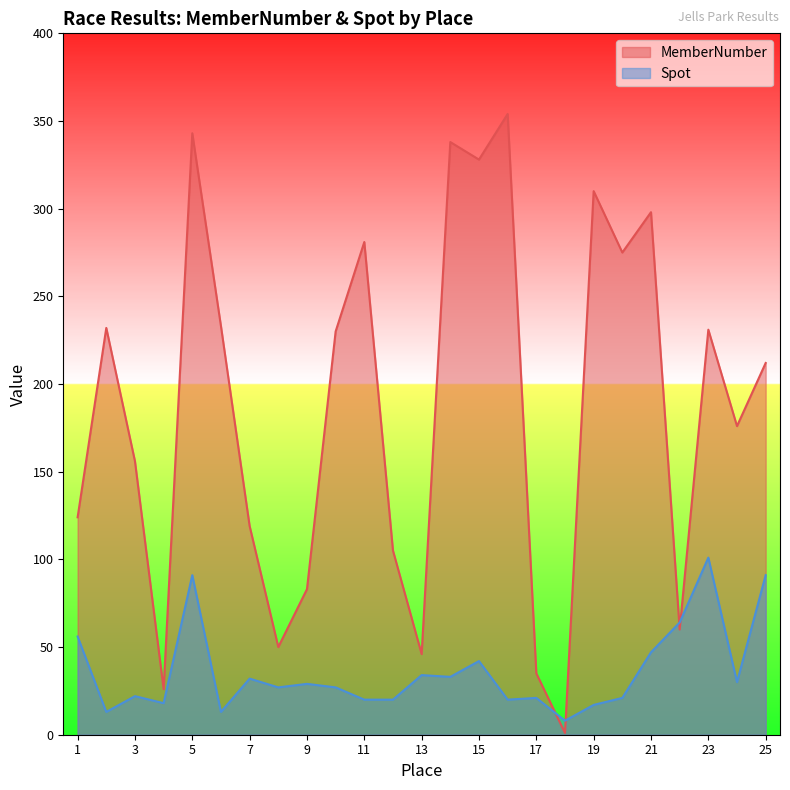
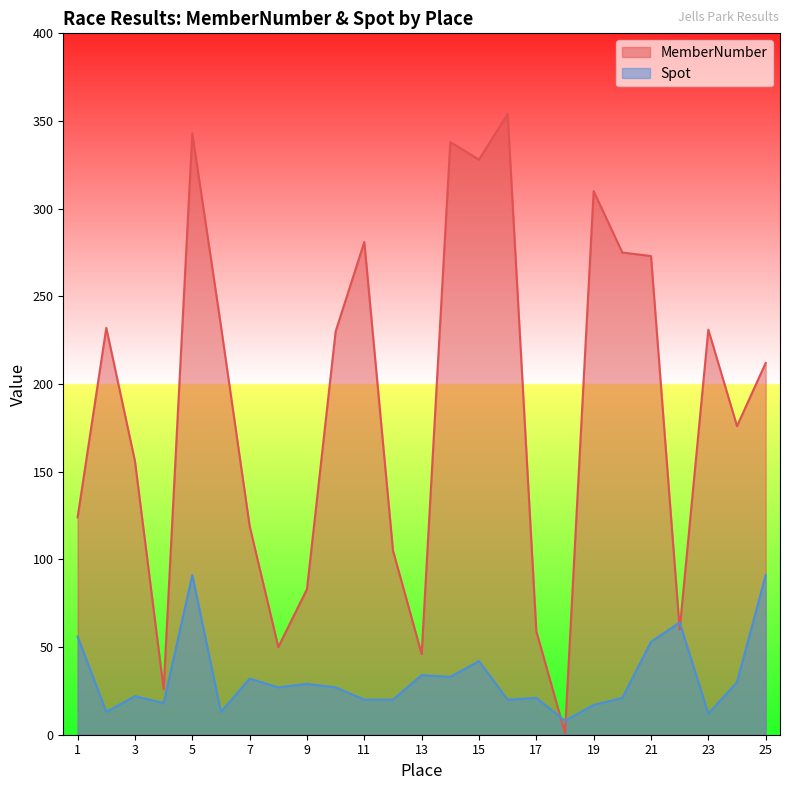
  {
    "MemberNumber": {
      "1": 124,
      "3": 156,
      "5": 343,
      "7": 119,
      "9": 83,
      "11": 281,
      "13": 46,
      "15": 328,
-     "17": 35,
+     "17": 59,
      "19": 310,
-     "21": 298,
+     "21": 273,
      "23": 231,
      "25": 212
    },
    "Spot": {
      "1": 56,
      "3": 22,
      "5": 91,
      "7": 32,
      "9": 29,
      "11": 20,
      "13": 34,
      "15": 42,
      "17": 21,
      "19": 17,
-     "21": 47,
-     "23": 101,
+     "21": 53,
+     "23": 12,
      "25": 91
    }
  }
